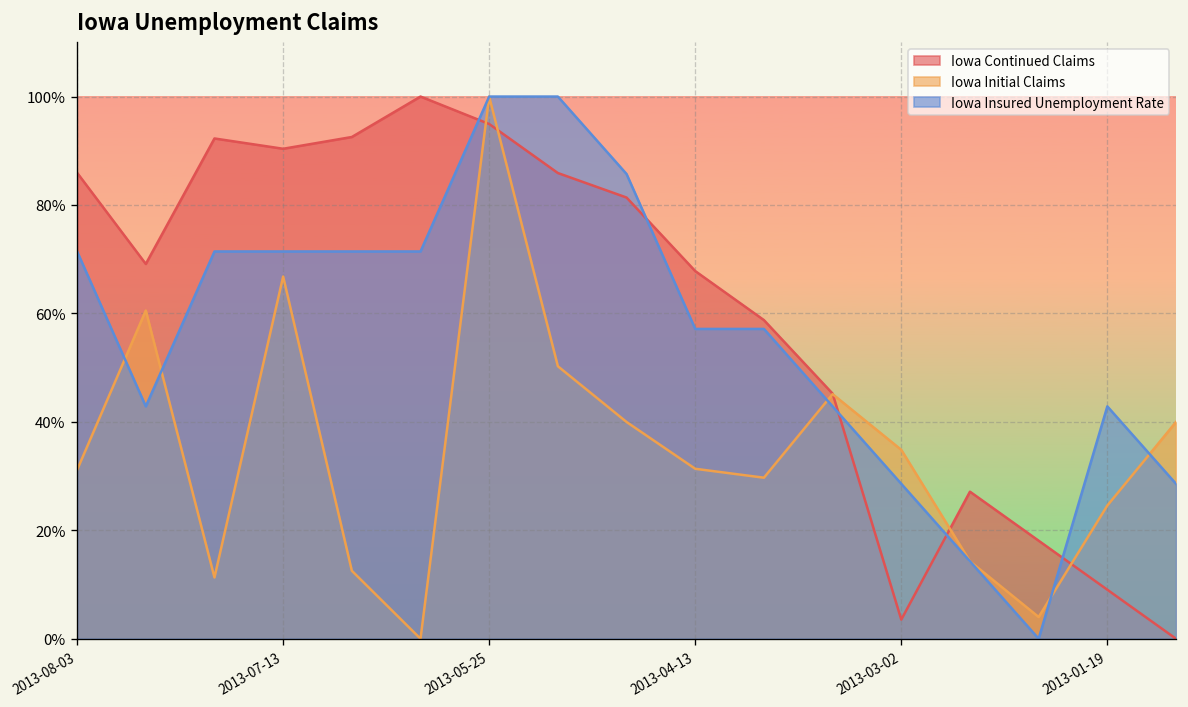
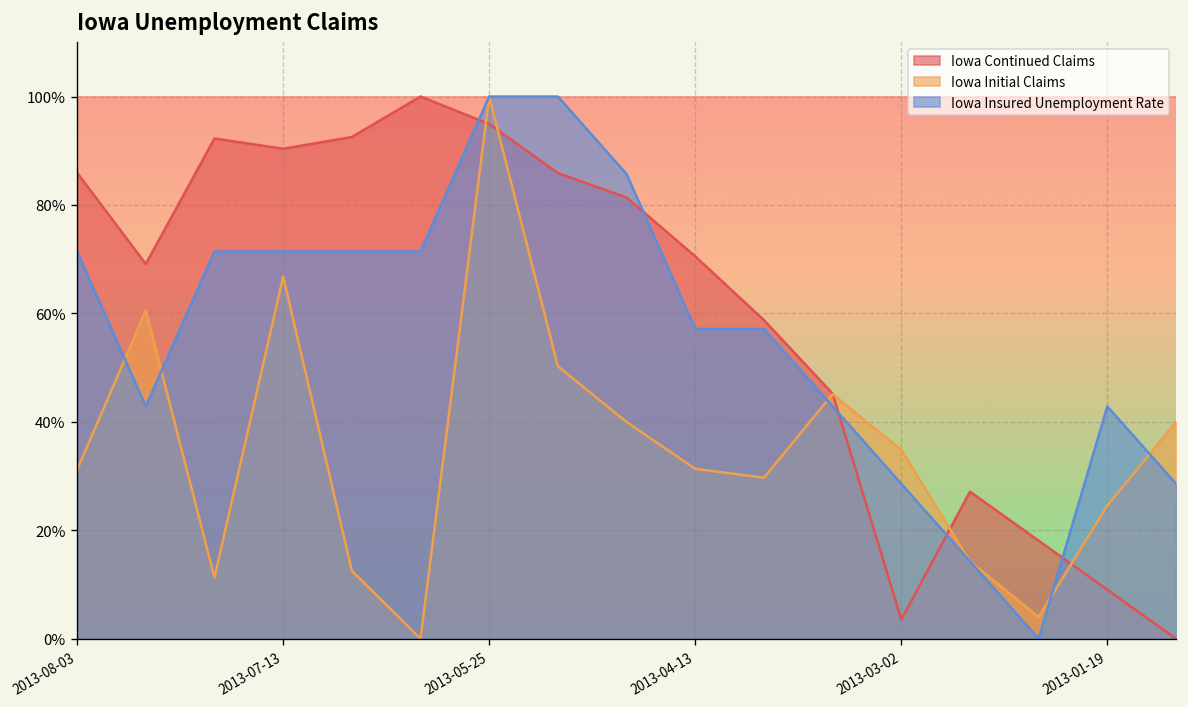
  {
    "Iowa Continued Claims": {
      "2013-08-03": "86%",
      "2013-07-13": "90%",
      "2013-05-25": "95%",
-     "2013-04-13": "68%",
+     "2013-04-13": "71%",
      "2013-03-02": "4%",
      "2013-01-19": "9%"
    },
    "Iowa Initial Claims": {
      "2013-08-03": "31%",
      "2013-07-13": "67%",
      "2013-04-13": "31%",
      "2013-03-02": "35%",
      "2013-01-19": "25%"
    },
    "Iowa Insured Unemployment Rate": {
      "2013-08-03": "71%",
      "2013-07-13": "71%",
      "2013-04-13": "57%",
      "2013-03-02": "29%",
      "2013-01-19": "43%"
    }
  }
